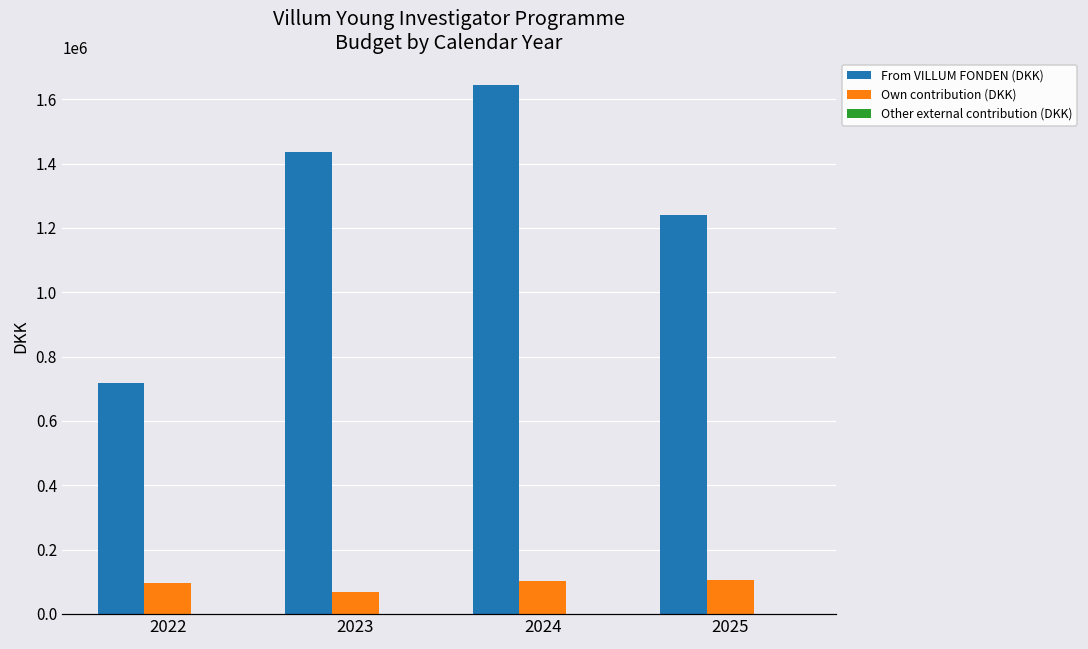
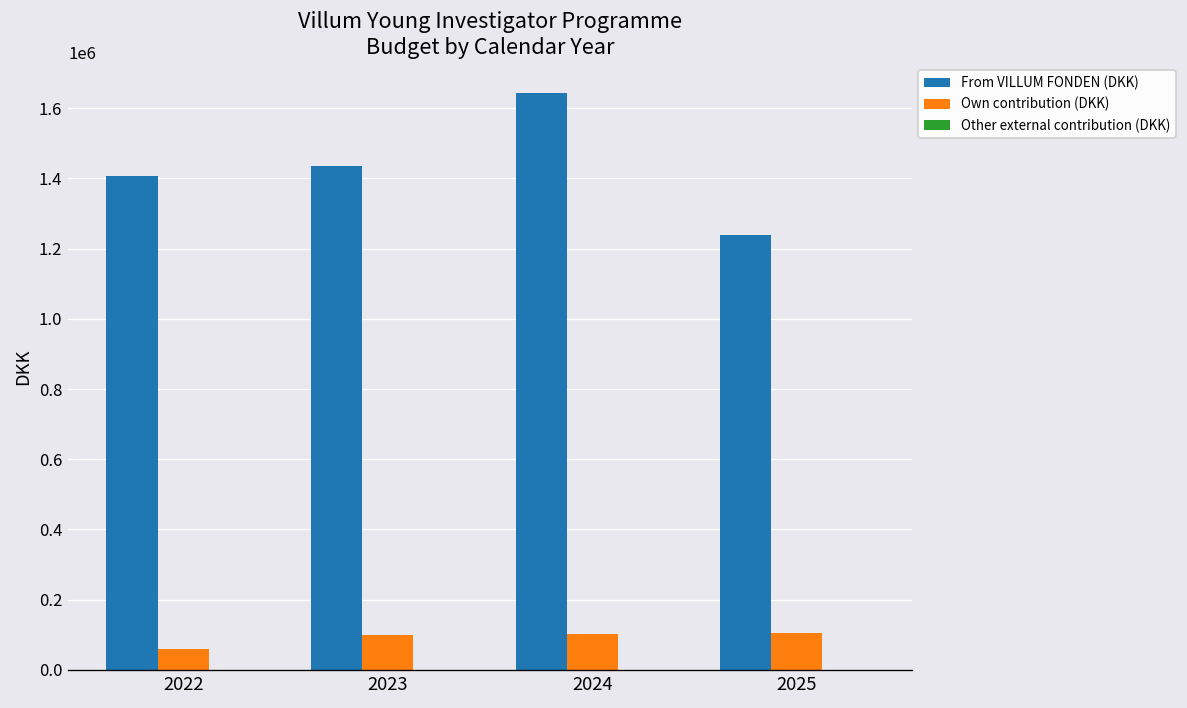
  {
    "From VILLUM FONDEN (DKK)": {
-     "2022": 720000,
+     "2022": 1410000,
      "2023": 1440000,
      "2024": 1640000,
      "2025": 1240000
    },
    "Own contribution (DKK)": {
-     "2022": 100000,
-     "2023": 70000,
+     "2022": 60000,
+     "2023": 100000,
      "2024": 100000,
      "2025": 100000
    },
    "Other external contribution (DKK)": {
      "2022": 0,
      "2023": 0,
      "2024": 0,
      "2025": 0
    }
  }
